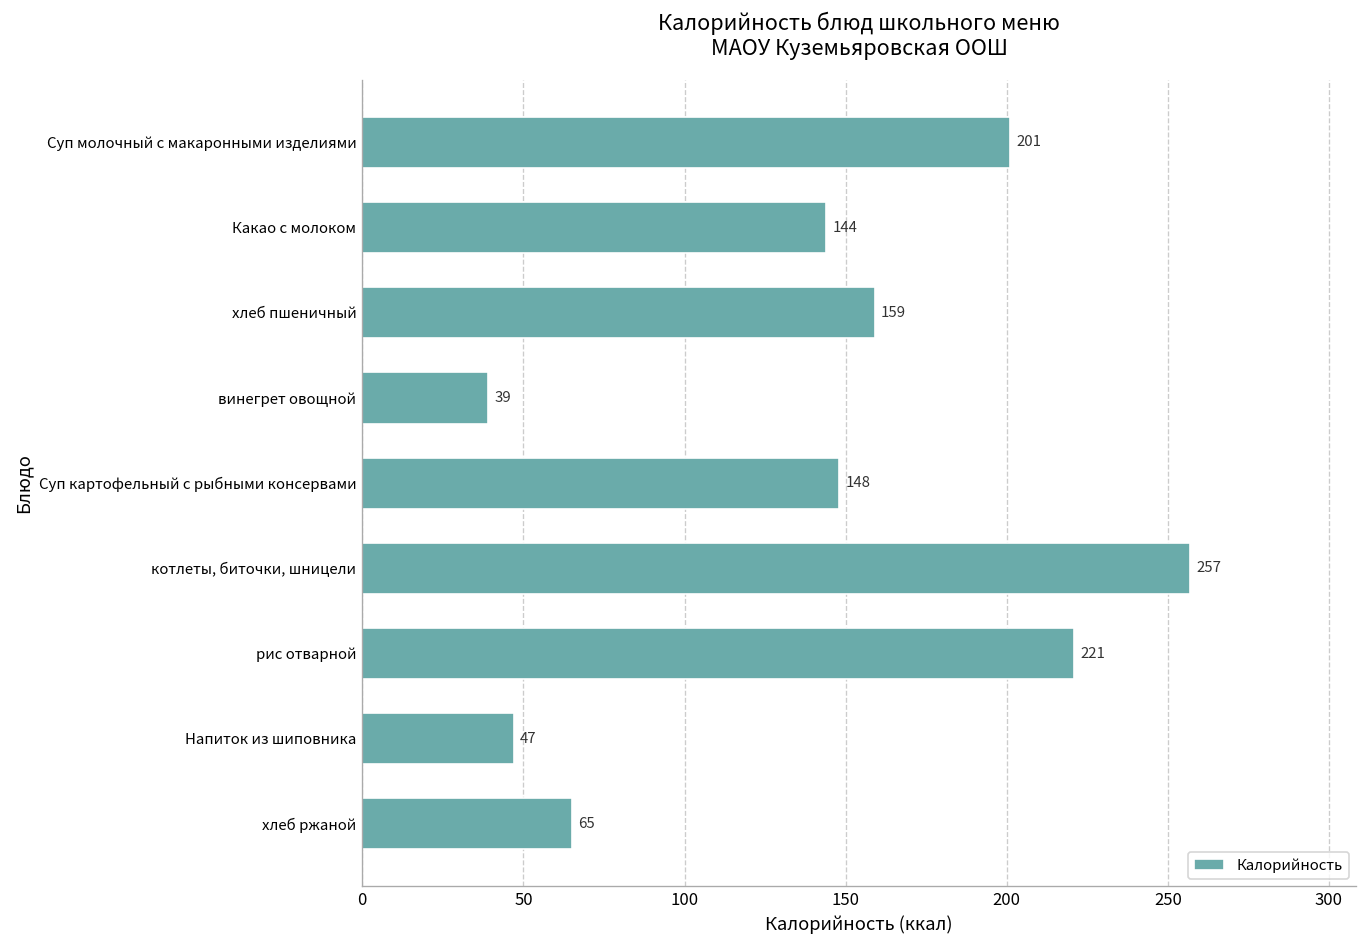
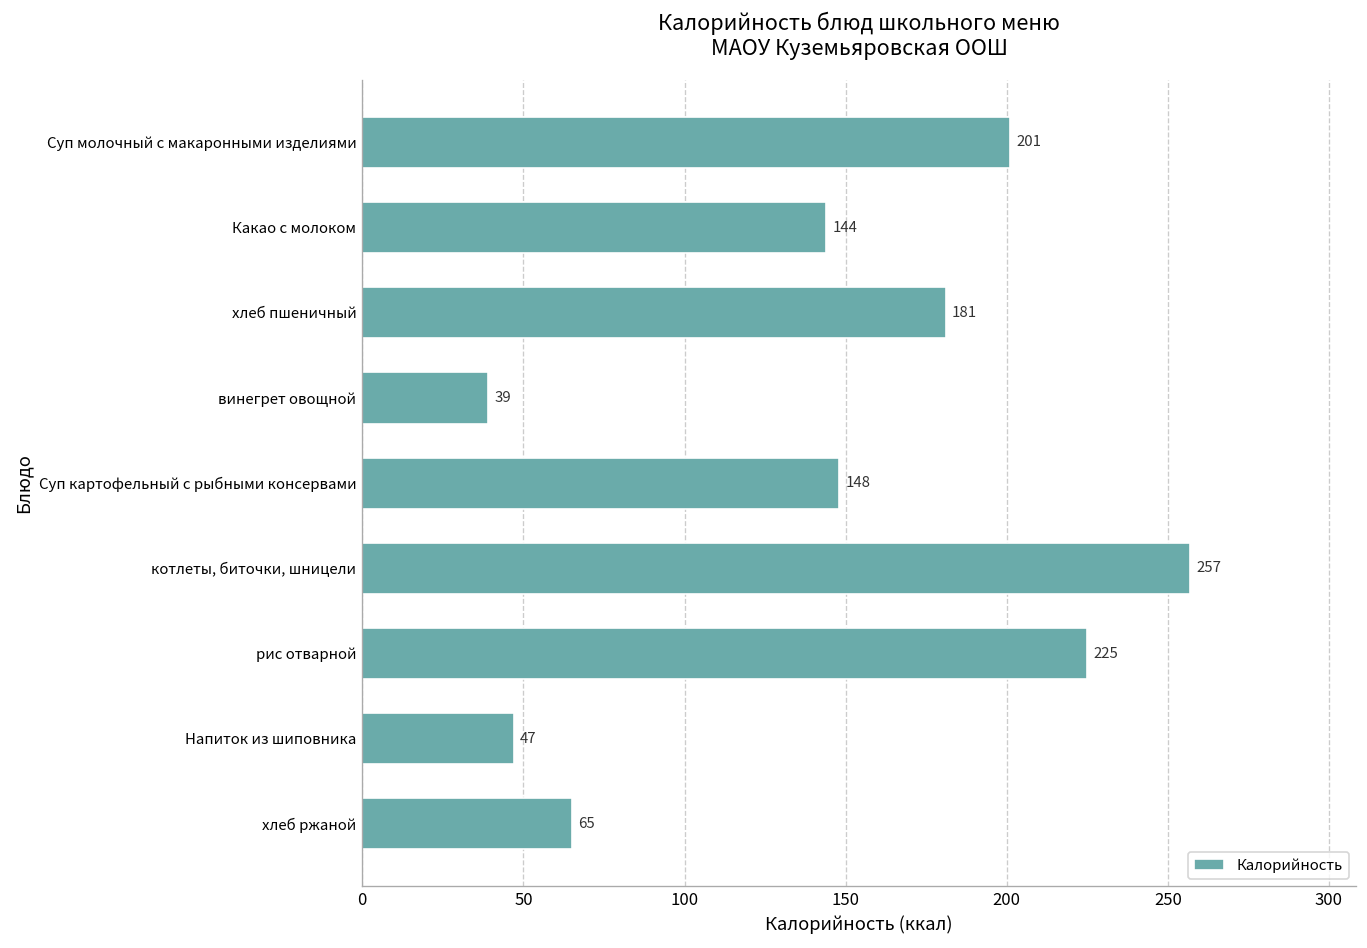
  {
    "Суп молочный с макаронными изделиями": 201,
    "Какао с молоком": 144,
-   "хлеб пшеничный": 159,
+   "хлеб пшеничный": 181,
    "винегрет овощной": 39,
    "Суп картофельный с рыбными консервами": 148,
    "котлеты, биточки, шницели": 257,
-   "рис отварной": 221,
+   "рис отварной": 225,
    "Напиток из шиповника": 47,
    "хлеб ржаной": 65
  }
